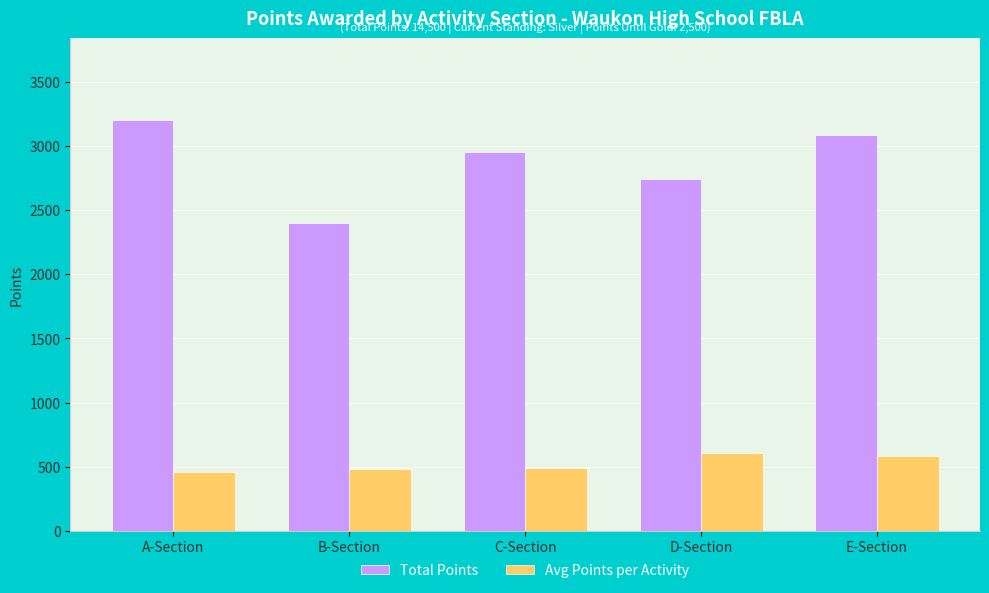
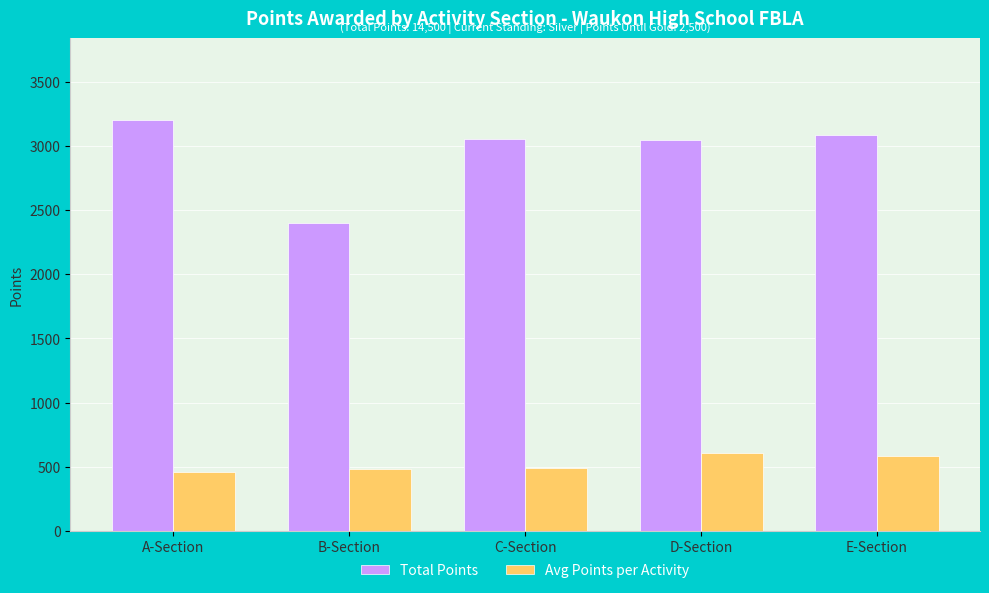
  {
    "Total Points": {
      "A-Section": 3200,
      "B-Section": 2400,
-     "C-Section": 2950,
-     "D-Section": 2740,
+     "C-Section": 3060,
+     "D-Section": 3050,
      "E-Section": 3090
    },
    "Avg Points per Activity": {
      "A-Section": 460,
      "B-Section": 480,
      "C-Section": 490,
      "D-Section": 610,
      "E-Section": 580
    }
  }
